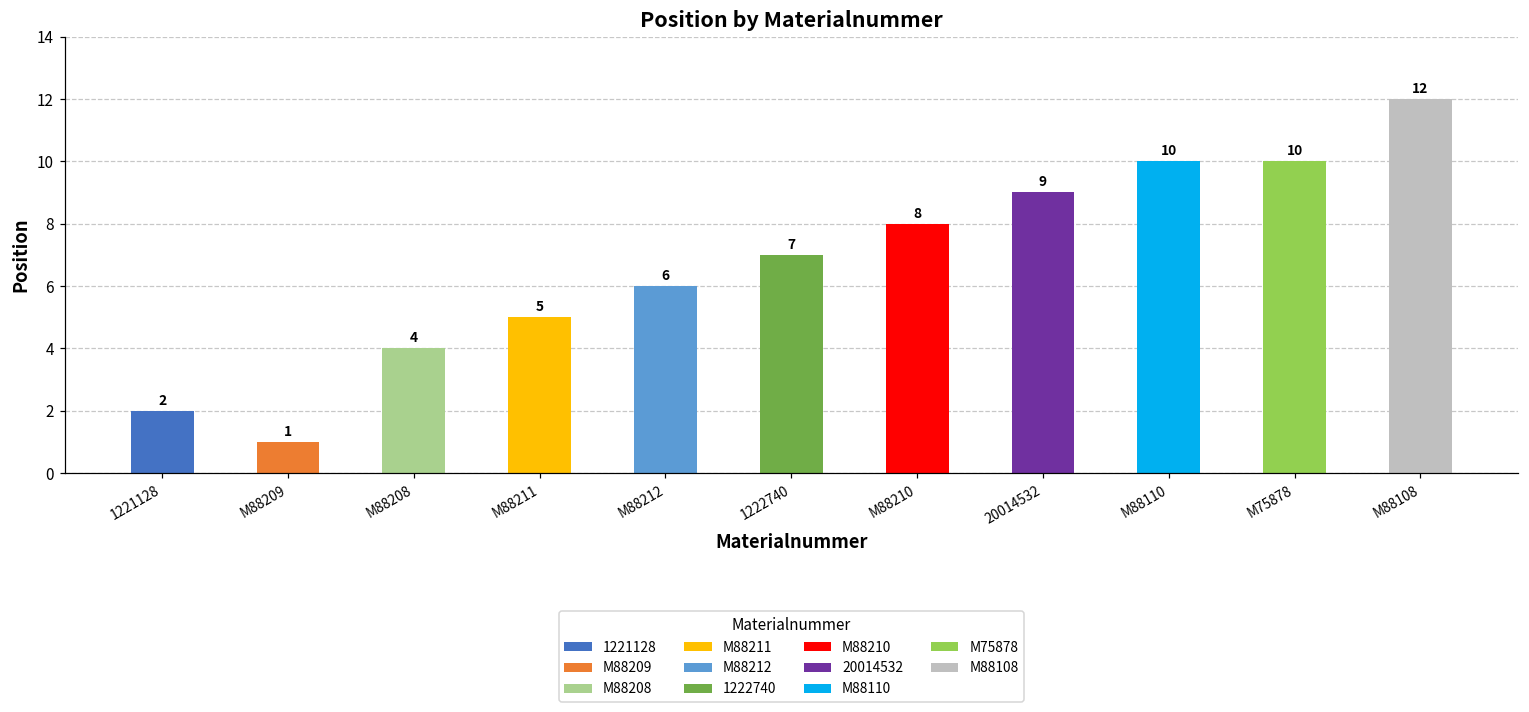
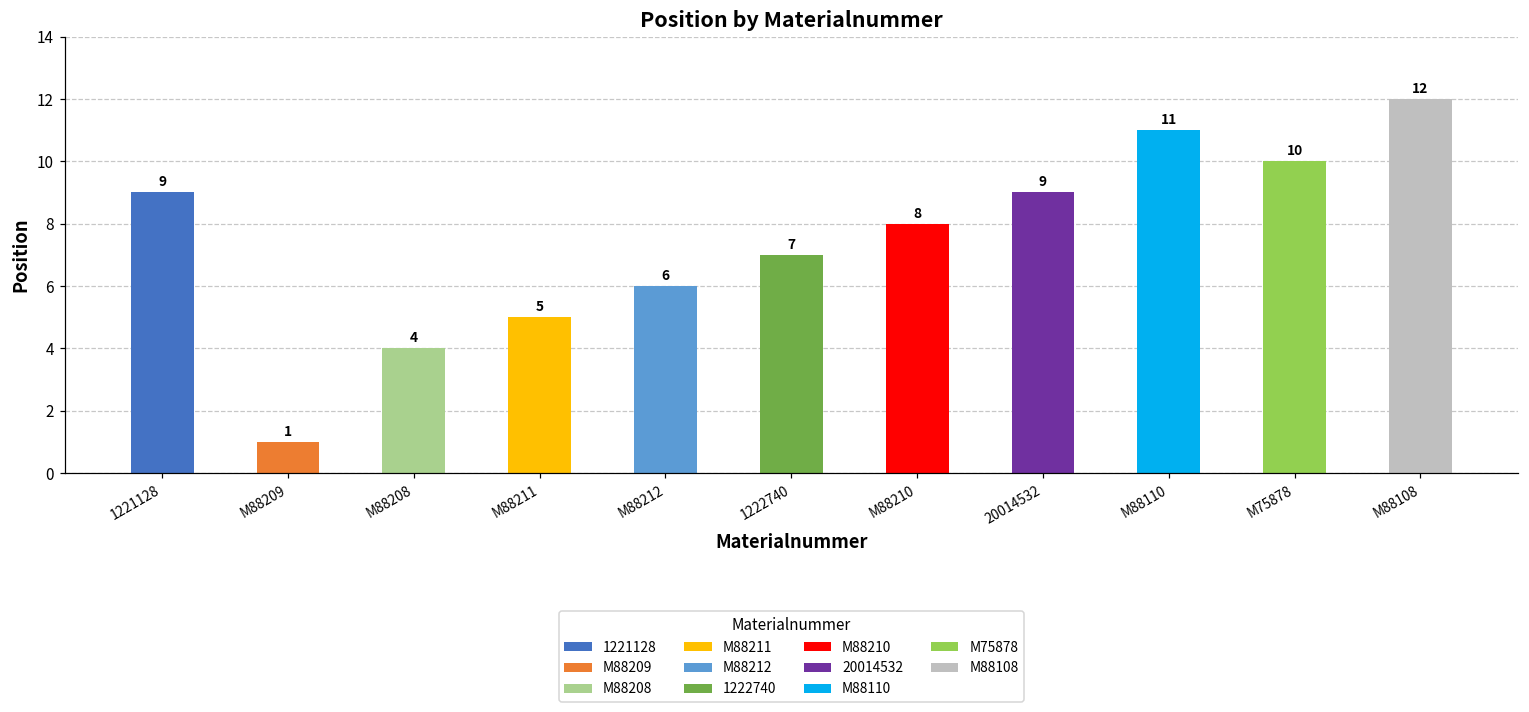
  {
-   "1221128": 2,
+   "1221128": 9,
    "M88209": 1,
    "M88208": 4,
    "M88211": 5,
    "M88212": 6,
    "1222740": 7,
    "M88210": 8,
    "20014532": 9,
-   "M88110": 10,
+   "M88110": 11,
    "M75878": 10,
    "M88108": 12
  }
